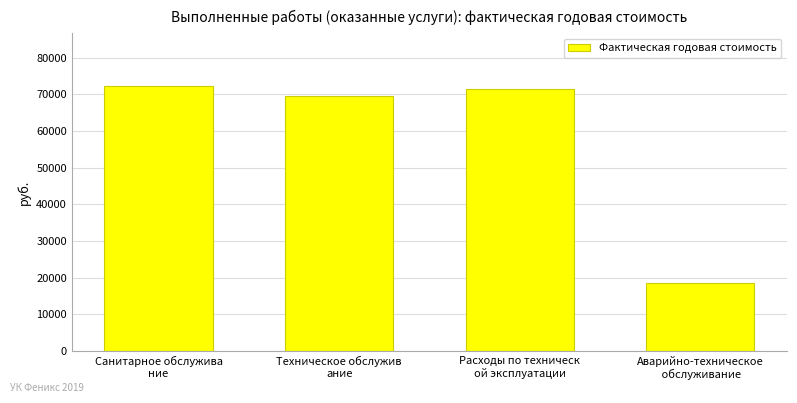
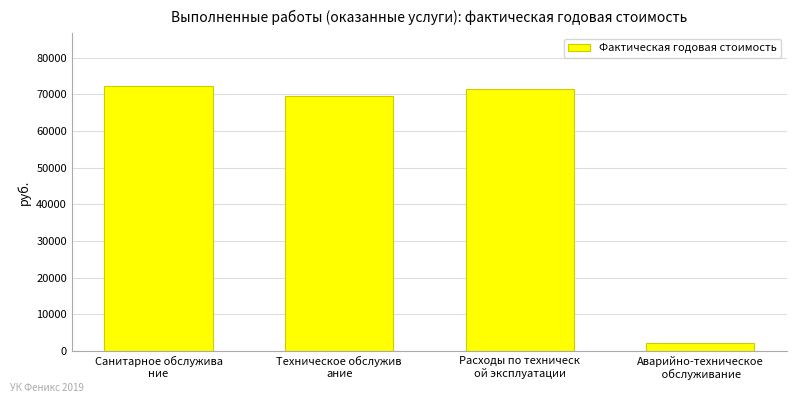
  {
    "Санитарное обслужива ние": 72000,
    "Техническое обслужив ание": 70000,
    "Расходы по техническ ой эксплуатации": 71000,
-   "Аварийно-техническое обслуживание": 18000
+   "Аварийно-техническое обслуживание": 2000
  }
